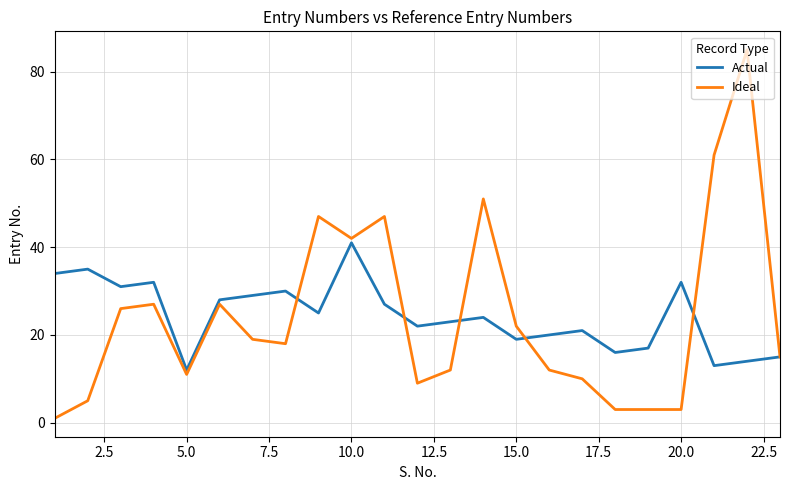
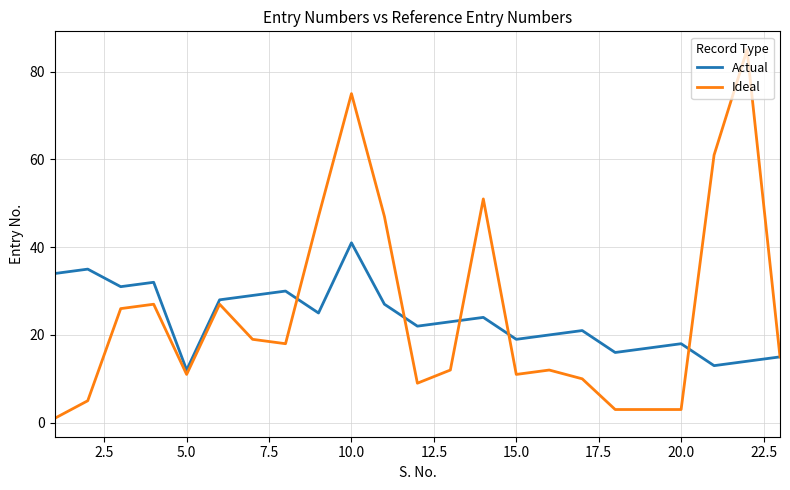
  {
    "Actual": {
      "5.0": 12,
      "10.0": 41,
      "15.0": 19,
-     "20.0": 32
+     "20.0": 18
    },
    "Ideal": {
      "5.0": 11,
-     "10.0": 42,
-     "15.0": 22,
+     "10.0": 75,
+     "15.0": 11,
      "20.0": 3
    }
  }
